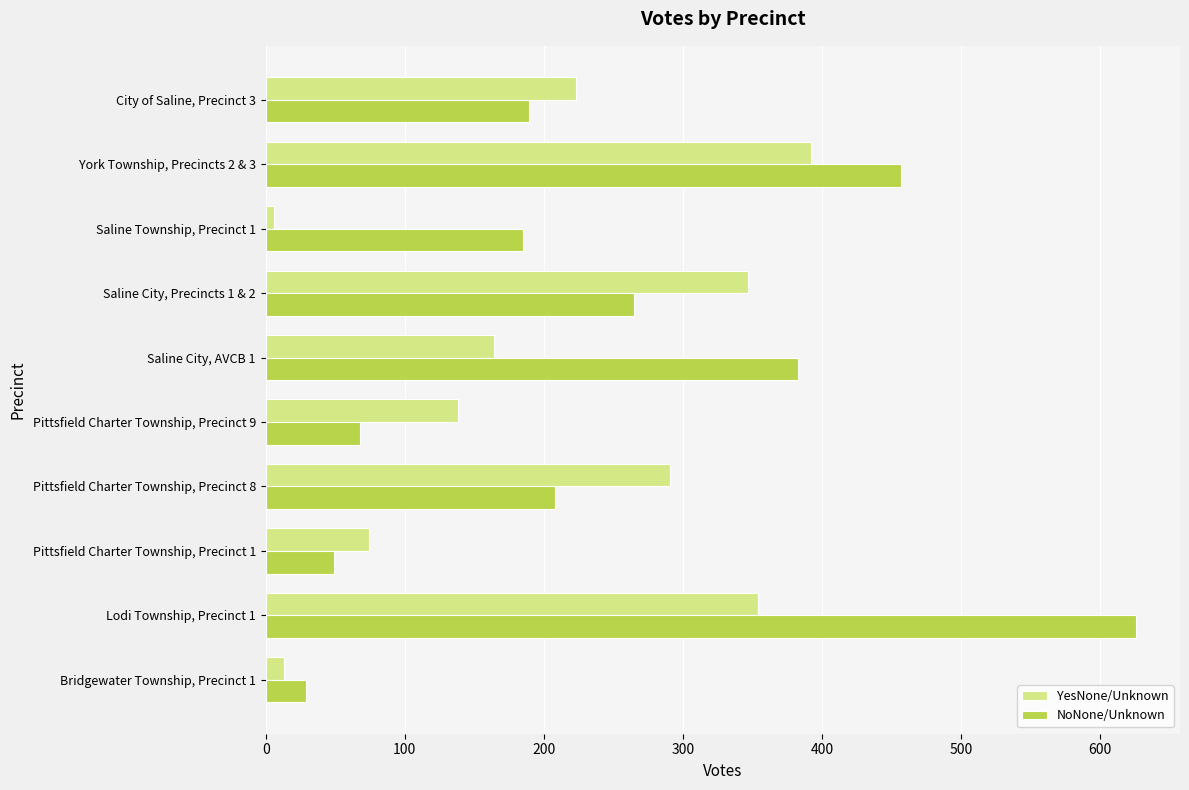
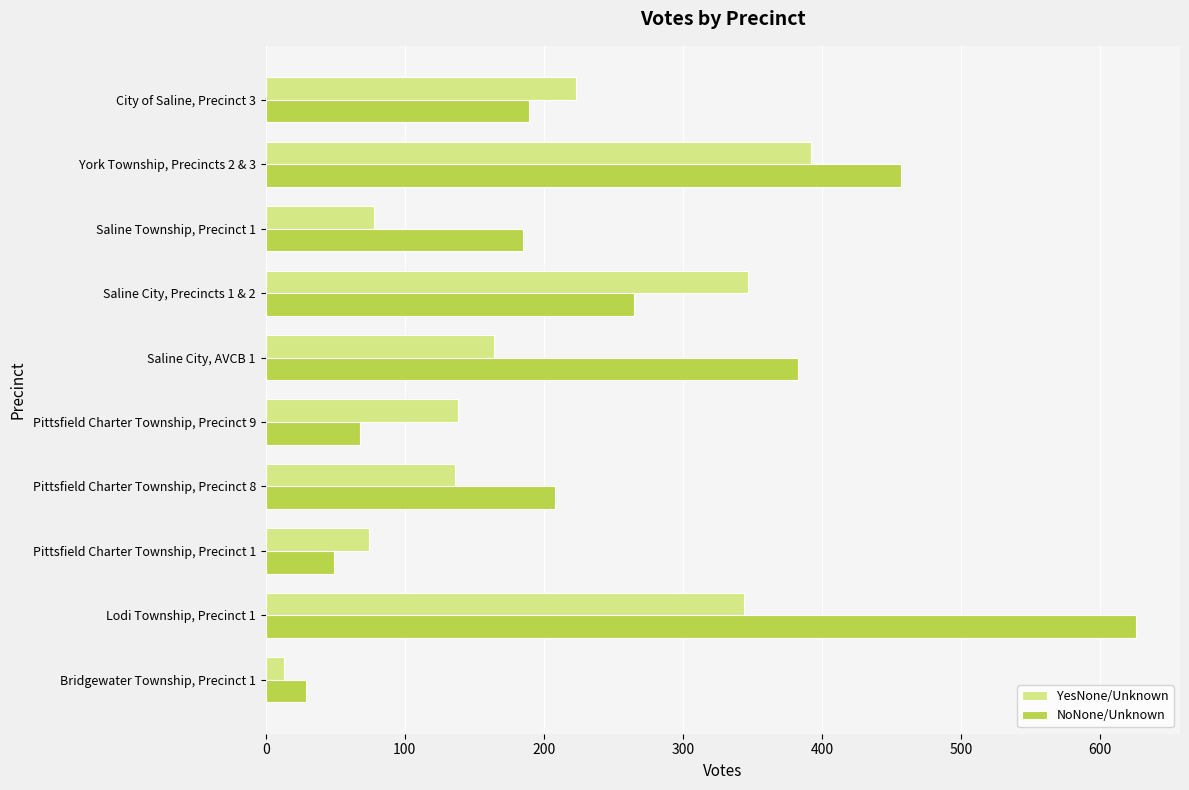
  {
    "YesNone/Unknown": {
      "City of Saline, Precinct 3": 223,
      "York Township, Precincts 2 & 3": 392,
-     "Saline Township, Precinct 1": 6,
+     "Saline Township, Precinct 1": 78,
      "Saline City, Precincts 1 & 2": 347,
      "Saline City, AVCB 1": 164,
      "Pittsfield Charter Township, Precinct 9": 138,
-     "Pittsfield Charter Township, Precinct 8": 291,
+     "Pittsfield Charter Township, Precinct 8": 136,
      "Pittsfield Charter Township, Precinct 1": 74,
-     "Lodi Township, Precinct 1": 354,
+     "Lodi Township, Precinct 1": 344,
      "Bridgewater Township, Precinct 1": 13
    },
    "NoNone/Unknown": {
      "City of Saline, Precinct 3": 189,
      "York Township, Precincts 2 & 3": 457,
      "Saline Township, Precinct 1": 185,
      "Saline City, Precincts 1 & 2": 265,
      "Saline City, AVCB 1": 383,
      "Pittsfield Charter Township, Precinct 9": 68,
      "Pittsfield Charter Township, Precinct 8": 208,
      "Pittsfield Charter Township, Precinct 1": 49,
      "Lodi Township, Precinct 1": 626,
      "Bridgewater Township, Precinct 1": 29
    }
  }
